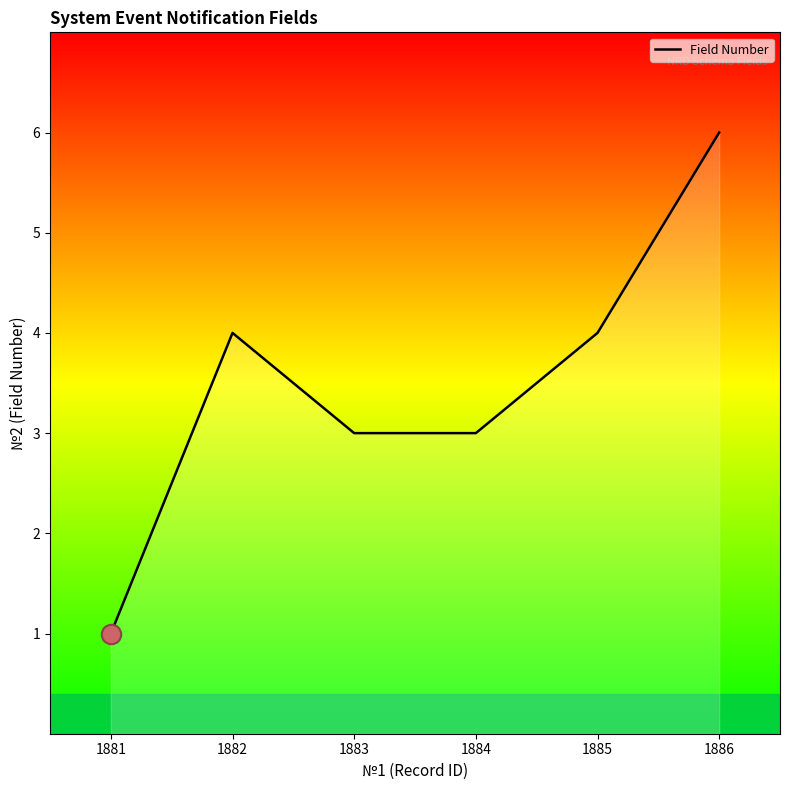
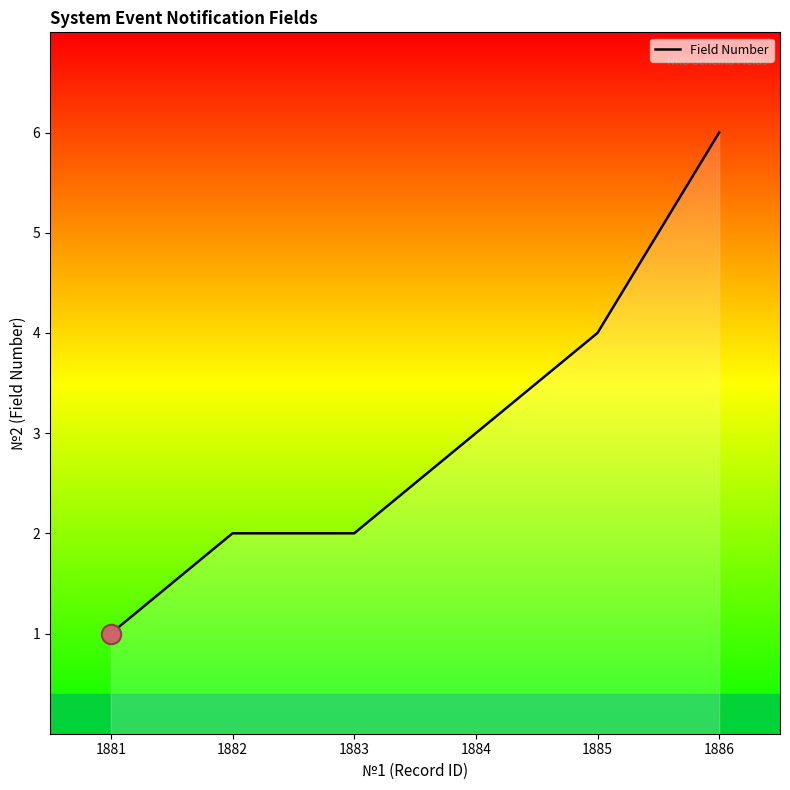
  {
    "Field Number": {
-     "1882": 4,
-     "1883": 3,
+     "1882": 2,
+     "1883": 2,
      "1884": 3,
      "1885": 4,
      "1886": 6
    }
  }
